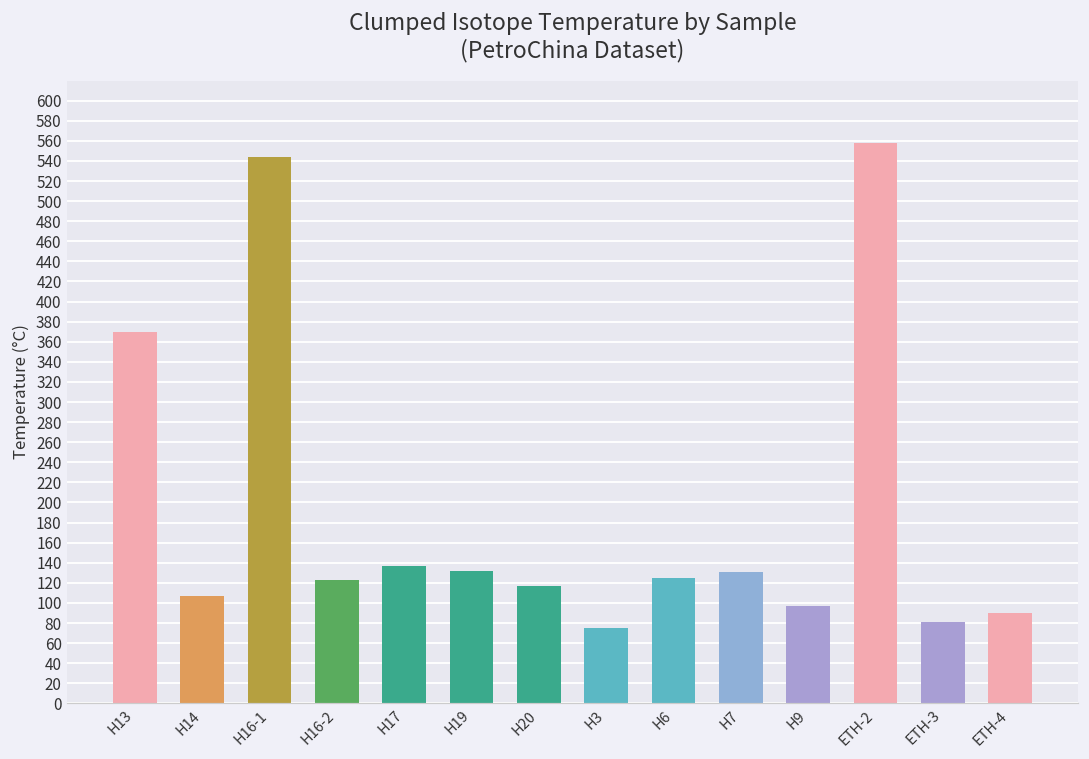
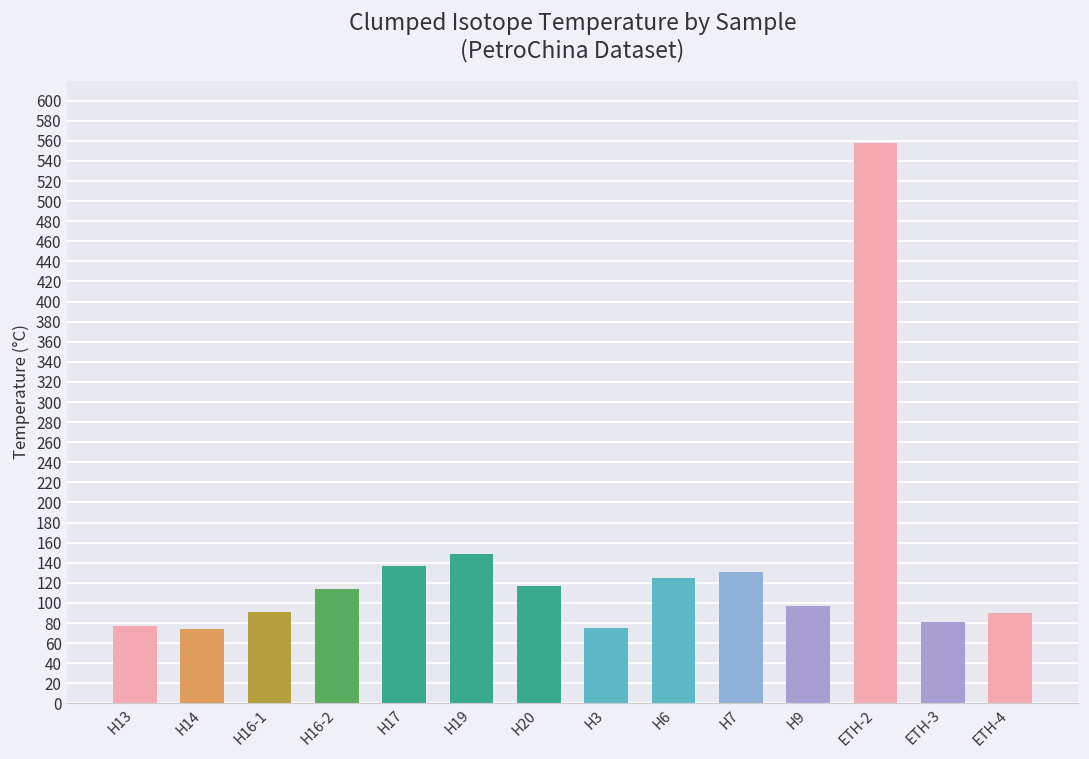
  {
-   "H13": 370,
-   "H14": 110,
-   "H16-1": 540,
-   "H16-2": 120,
+   "H13": 80,
+   "H14": 70,
+   "H16-1": 90,
+   "H16-2": 110,
    "H17": 140,
-   "H19": 130,
+   "H19": 150,
    "H20": 120,
    "H3": 80,
    "H6": 120,
    "H7": 130,
    "H9": 100,
    "ETH-2": 560,
    "ETH-3": 80,
    "ETH-4": 90
  }
